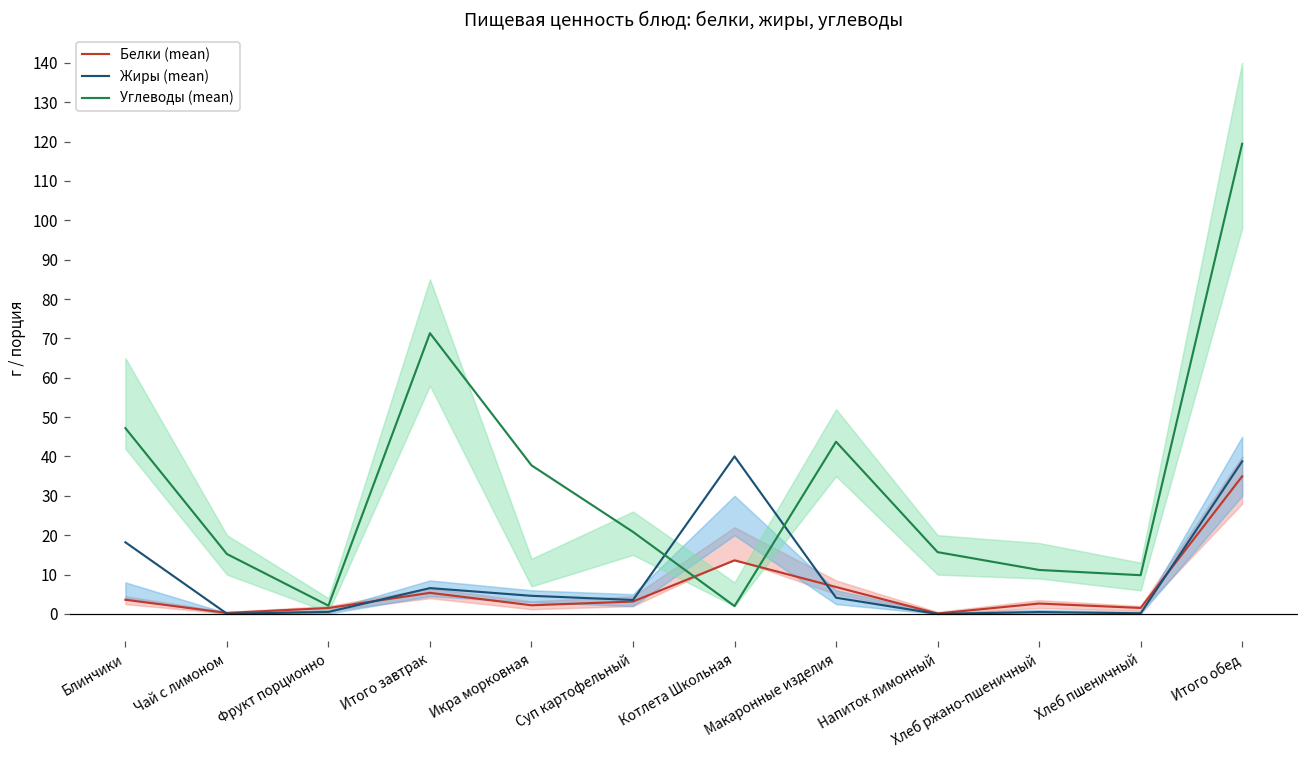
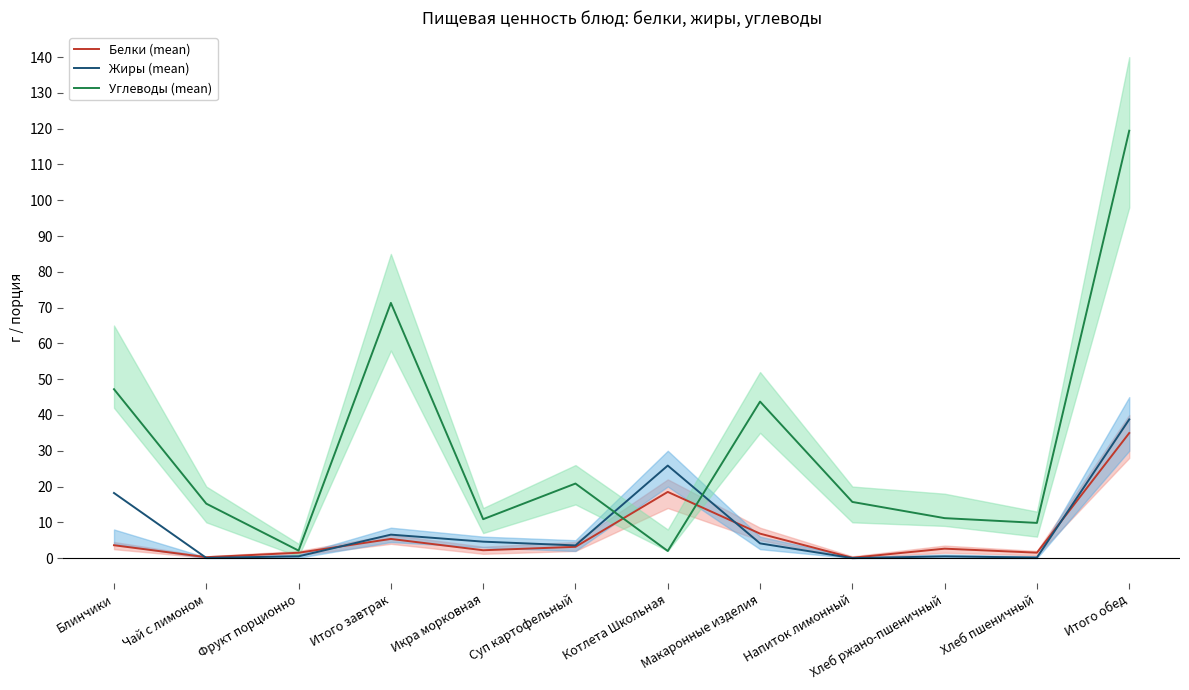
  {
    "Белки (mean)": {
      "Блинчики": 4,
      "Итого завтрак": 5,
      "Икра морковная": 2,
-     "Котлета Школьная": 14,
+     "Котлета Школьная": 19,
      "Макаронные изделия": 7,
      "Хлеб ржано-пшеничный": 3,
      "Итого обед": 35
    },
    "Жиры (mean)": {
      "Блинчики": 18,
      "Икра морковная": 5,
-     "Котлета Школьная": 40,
+     "Котлета Школьная": 26,
      "Макаронные изделия": 4,
      "Итого обед": 39
    },
    "Углеводы (mean)": {
      "Блинчики": 47,
      "Чай с лимоном": 15,
      "Итого завтрак": 71,
-     "Икра морковная": 38,
+     "Икра морковная": 11,
      "Суп картофельный": 21,
      "Котлета Школьная": 2,
      "Макаронные изделия": 44,
      "Напиток лимонный": 16,
      "Хлеб ржано-пшеничный": 11,
      "Хлеб пшеничный": 10,
      "Итого обед": 119
    }
  }
